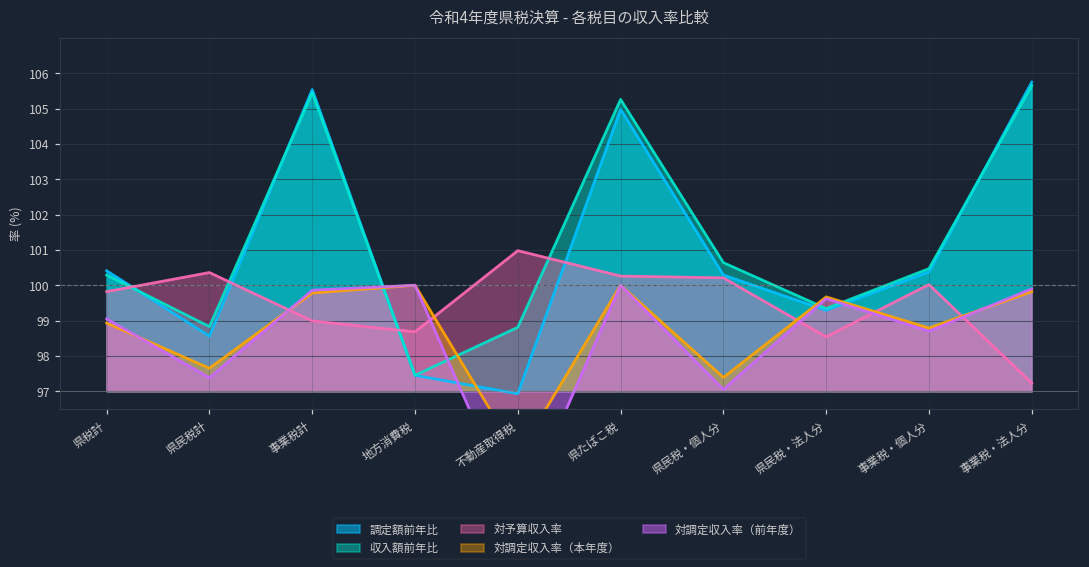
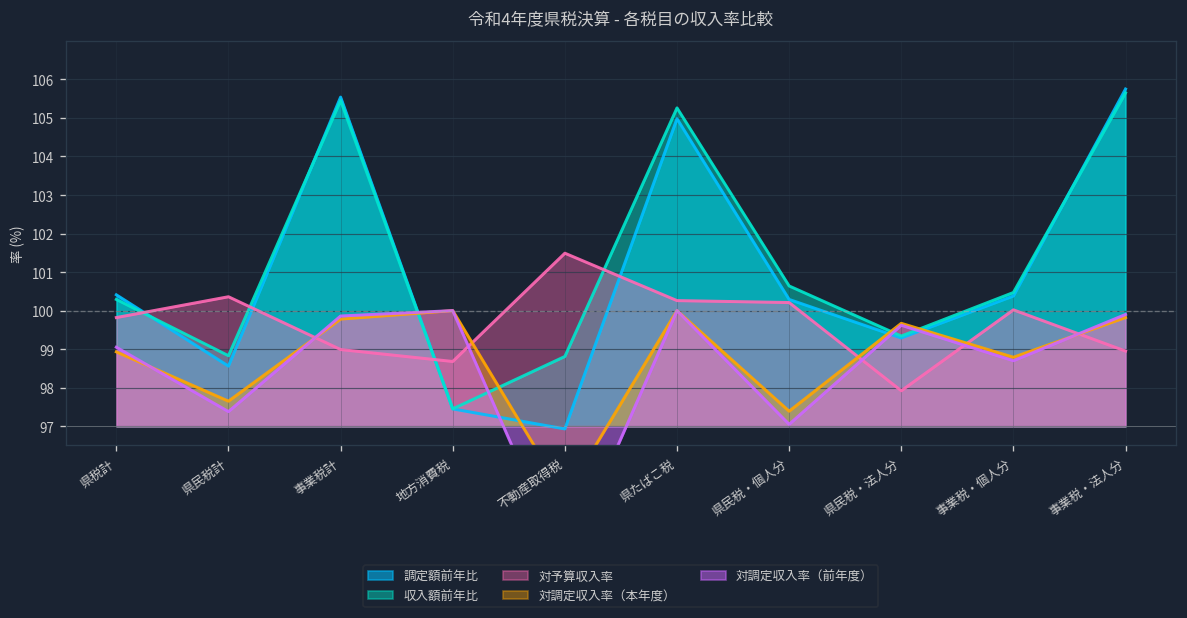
  {
    "収入額前年比": {
      "県税計": 100.3,
      "県民税計": 98.8,
      "事業税計": 105.5,
      "不動産取得税": 98.8,
      "県たばこ税": 105.3,
      "県民税・個人分": 100.6,
      "事業税・個人分": 100.5,
      "事業税・法人分": 105.7
    },
    "対予算収入率": {
      "県税計": 99.8,
      "県民税計": 100.4,
      "事業税計": 99.0,
      "地方消費税": 98.7,
-     "不動産取得税": 101.0,
+     "不動産取得税": 101.5,
      "県たばこ税": 100.3,
-     "県民税・法人分": 98.5,
+     "県民税・法人分": 97.9,
      "事業税・個人分": 100.0,
-     "事業税・法人分": 97.2
+     "事業税・法人分": 99.0
    }
  }
